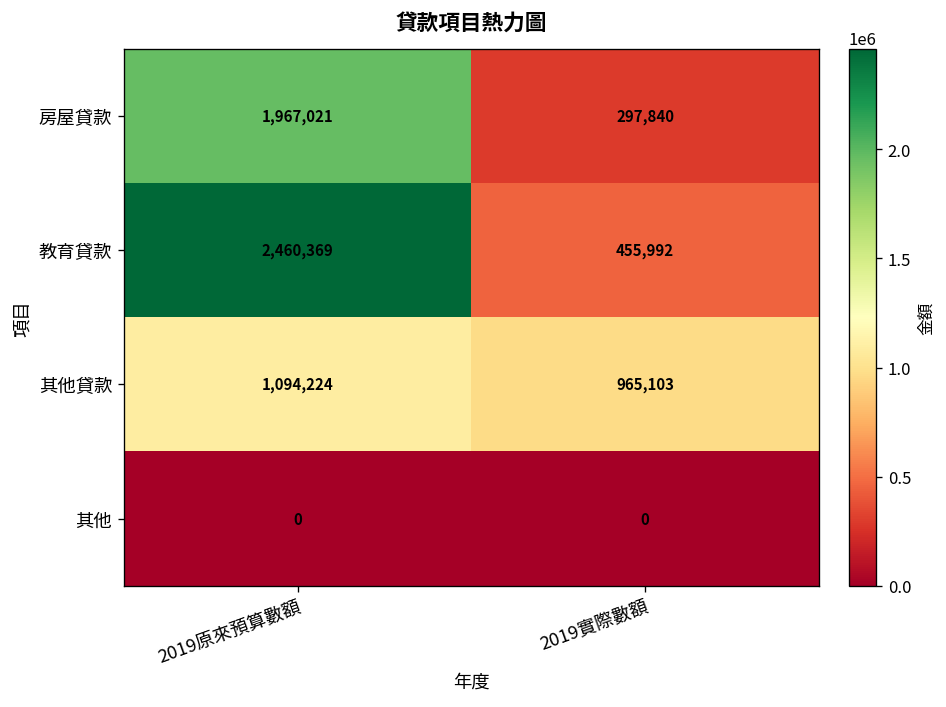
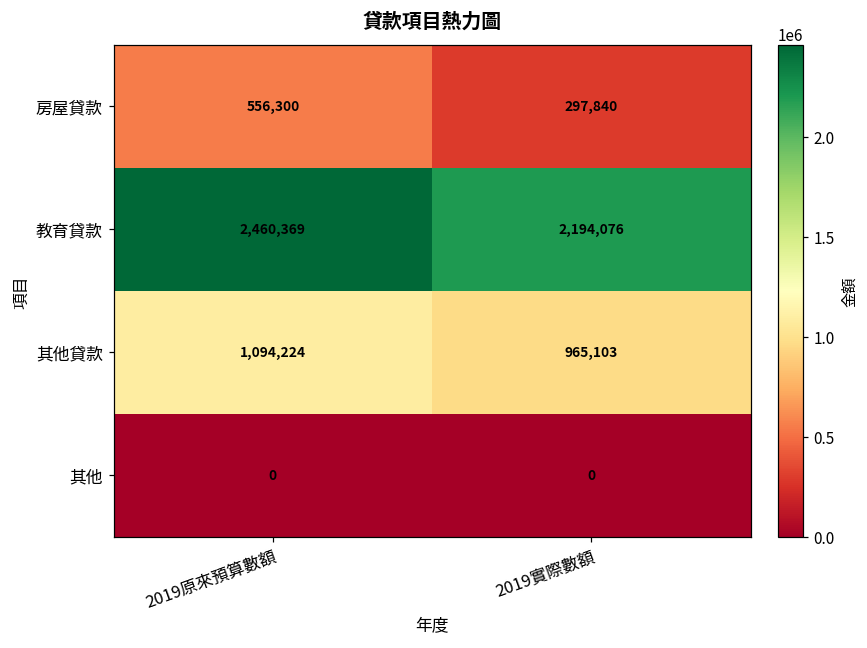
  {
    "房屋貸款": {
-     "2019原來預算數額": "1,967,021",
+     "2019原來預算數額": "556,300",
      "2019實際數額": "297,840"
    },
    "教育貸款": {
      "2019原來預算數額": "2,460,369",
-     "2019實際數額": "455,992"
+     "2019實際數額": "2,194,076"
    },
    "其他貸款": {
      "2019原來預算數額": "1,094,224",
      "2019實際數額": "965,103"
    },
    "其他": {
      "2019原來預算數額": "0",
      "2019實際數額": "0"
    }
  }
